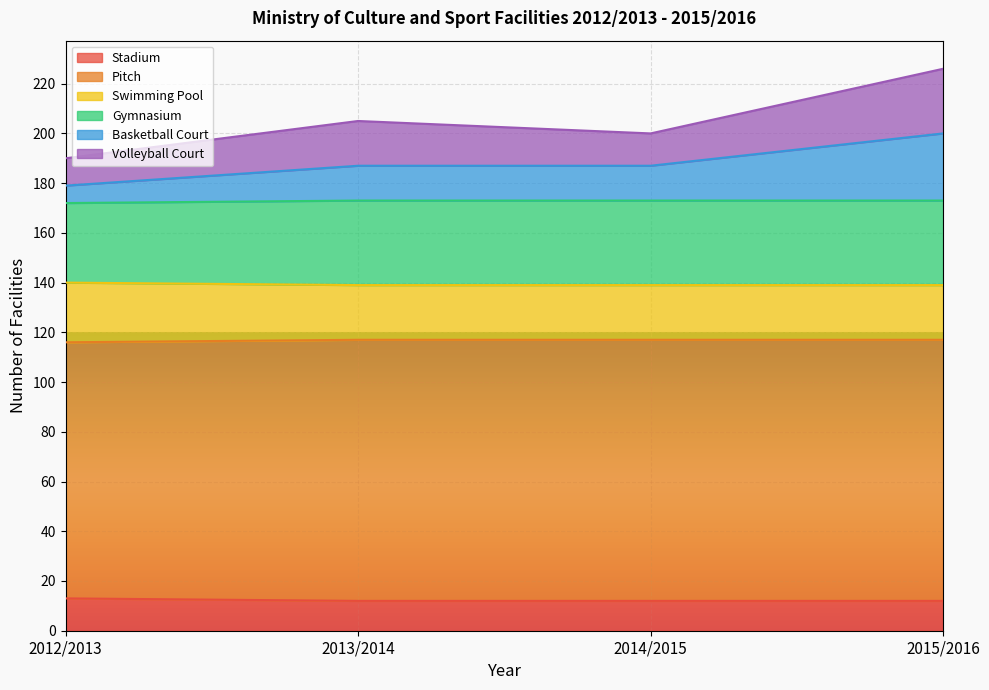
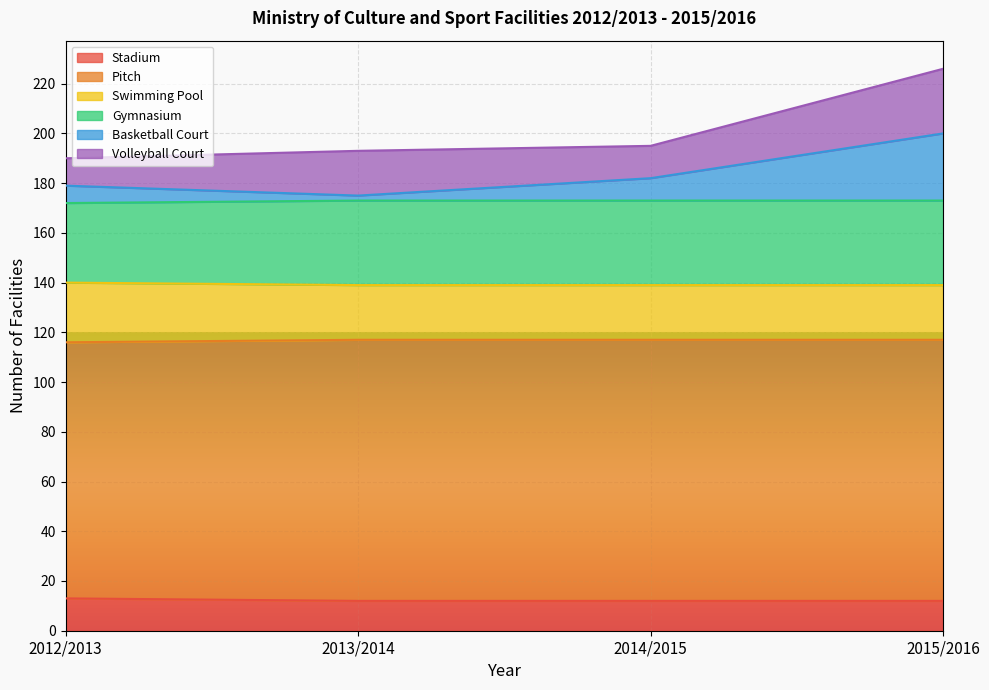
  {
    "Swimming Pool": {
      "2012/2013": 24,
      "2013/2014": 22,
      "2014/2015": 22,
      "2015/2016": 22
    },
    "Gymnasium": {
      "2012/2013": 32,
      "2013/2014": 34,
      "2014/2015": 34,
      "2015/2016": 34
    },
    "Basketball Court": {
      "2012/2013": 7,
-     "2013/2014": 14,
-     "2014/2015": 14,
+     "2013/2014": 2,
+     "2014/2015": 9,
      "2015/2016": 27
    },
    "Volleyball Court": {
      "2012/2013": 11,
      "2013/2014": 18,
      "2014/2015": 13,
      "2015/2016": 26
    }
  }
